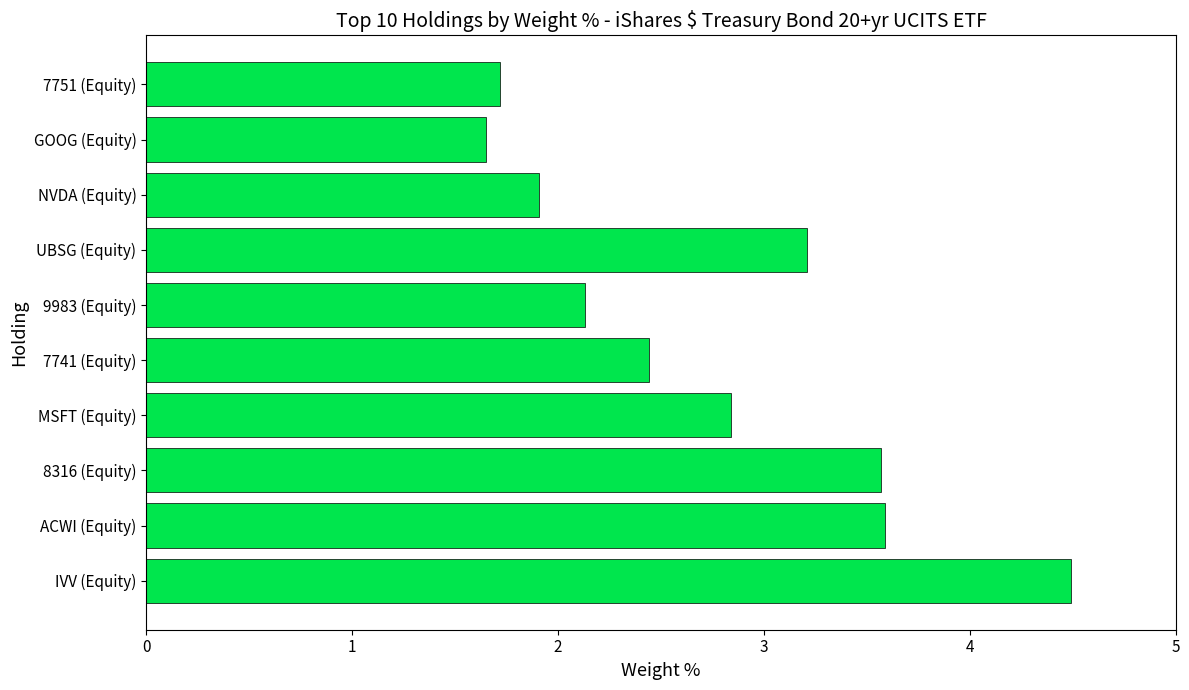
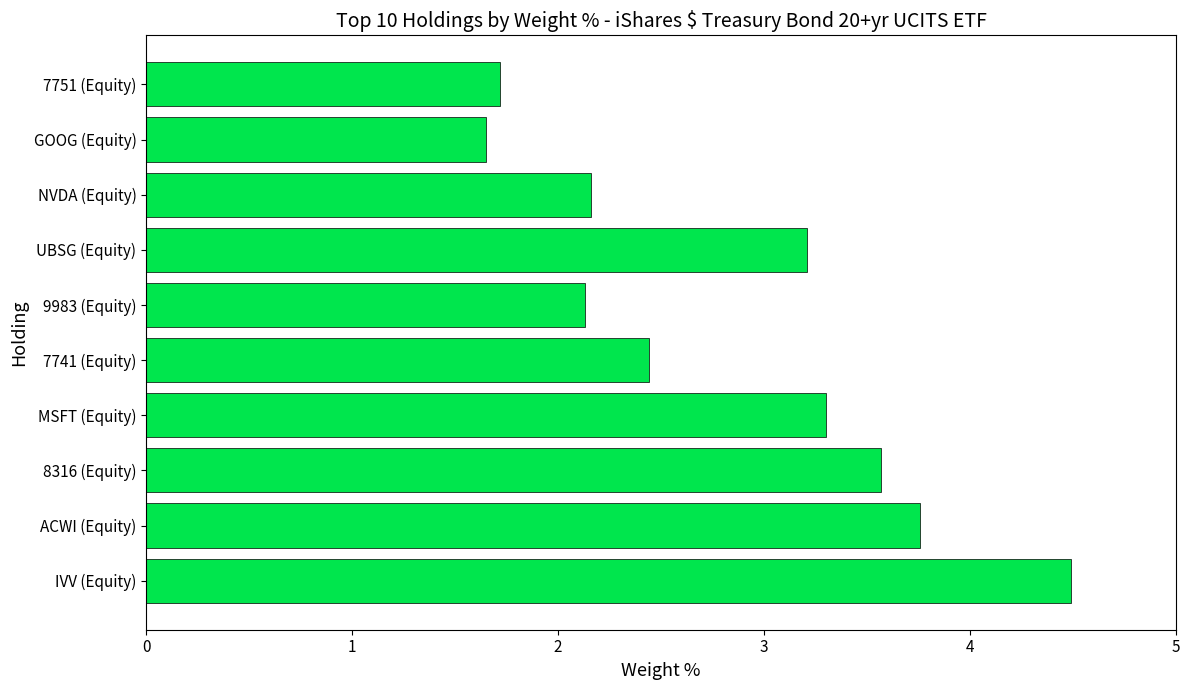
  {
    "7751 (Equity)": 1.72,
    "GOOG (Equity)": 1.65,
-   "NVDA (Equity)": 1.91,
+   "NVDA (Equity)": 2.16,
    "UBSG (Equity)": 3.21,
    "9983 (Equity)": 2.13,
    "7741 (Equity)": 2.44,
-   "MSFT (Equity)": 2.84,
+   "MSFT (Equity)": 3.30,
    "8316 (Equity)": 3.57,
-   "ACWI (Equity)": 3.59,
+   "ACWI (Equity)": 3.76,
    "IVV (Equity)": 4.49
  }
